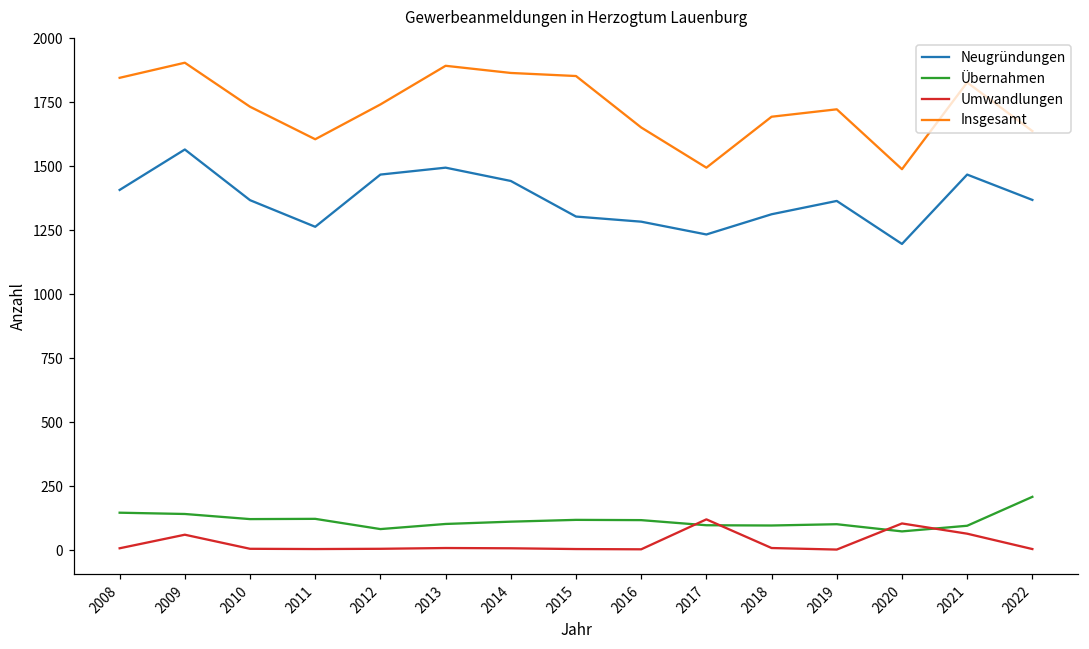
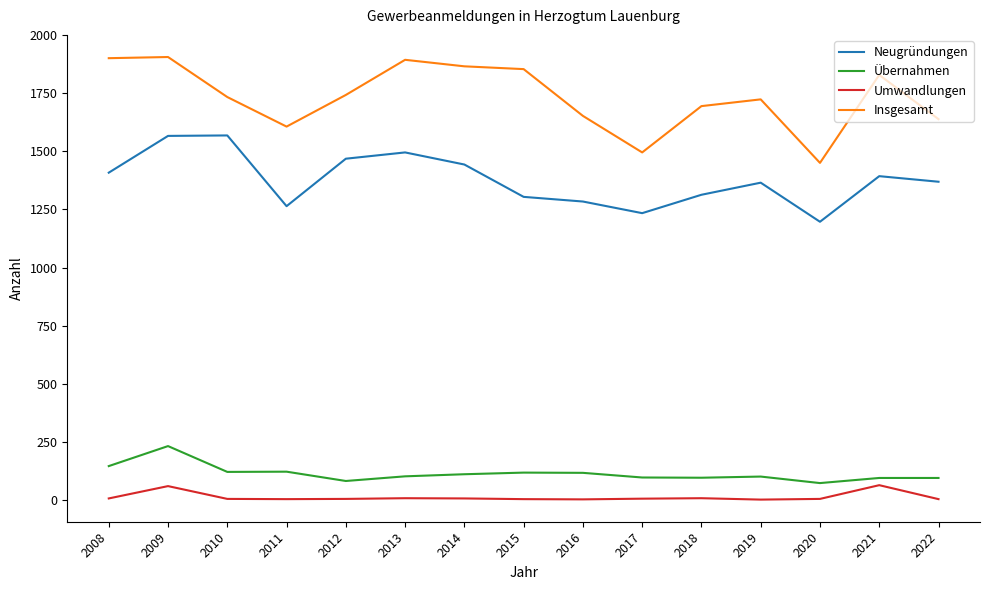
  {
    "Neugründungen": {
      "2008": 1410,
      "2009": 1570,
-     "2010": 1370,
+     "2010": 1570,
      "2011": 1260,
      "2012": 1470,
      "2013": 1500,
      "2014": 1440,
      "2015": 1300,
      "2016": 1280,
      "2017": 1230,
      "2018": 1310,
      "2019": 1370,
      "2020": 1200,
-     "2021": 1470,
+     "2021": 1390,
      "2022": 1370
    },
    "Übernahmen": {
      "2008": 150,
-     "2009": 140,
+     "2009": 230,
      "2010": 120,
      "2011": 120,
      "2012": 80,
      "2013": 100,
      "2014": 110,
      "2015": 120,
      "2016": 120,
      "2017": 100,
      "2018": 100,
      "2019": 100,
      "2020": 70,
      "2021": 100,
-     "2022": 210
+     "2022": 100
    },
    "Umwandlungen": {
      "2008": 10,
      "2009": 60,
      "2010": 10,
      "2011": 10,
      "2012": 10,
      "2013": 10,
      "2014": 10,
      "2015": 10,
      "2016": 0,
-     "2017": 120,
+     "2017": 10,
      "2018": 10,
      "2019": 0,
-     "2020": 110,
+     "2020": 10,
      "2021": 70,
      "2022": 10
    },
    "Insgesamt": {
-     "2008": 1850,
+     "2008": 1900,
      "2009": 1910,
      "2010": 1730,
      "2011": 1610,
      "2012": 1740,
      "2013": 1890,
      "2014": 1870,
      "2015": 1850,
      "2016": 1650,
      "2017": 1500,
      "2018": 1690,
      "2019": 1720,
-     "2020": 1490
+     "2020": 1450
    }
  }
